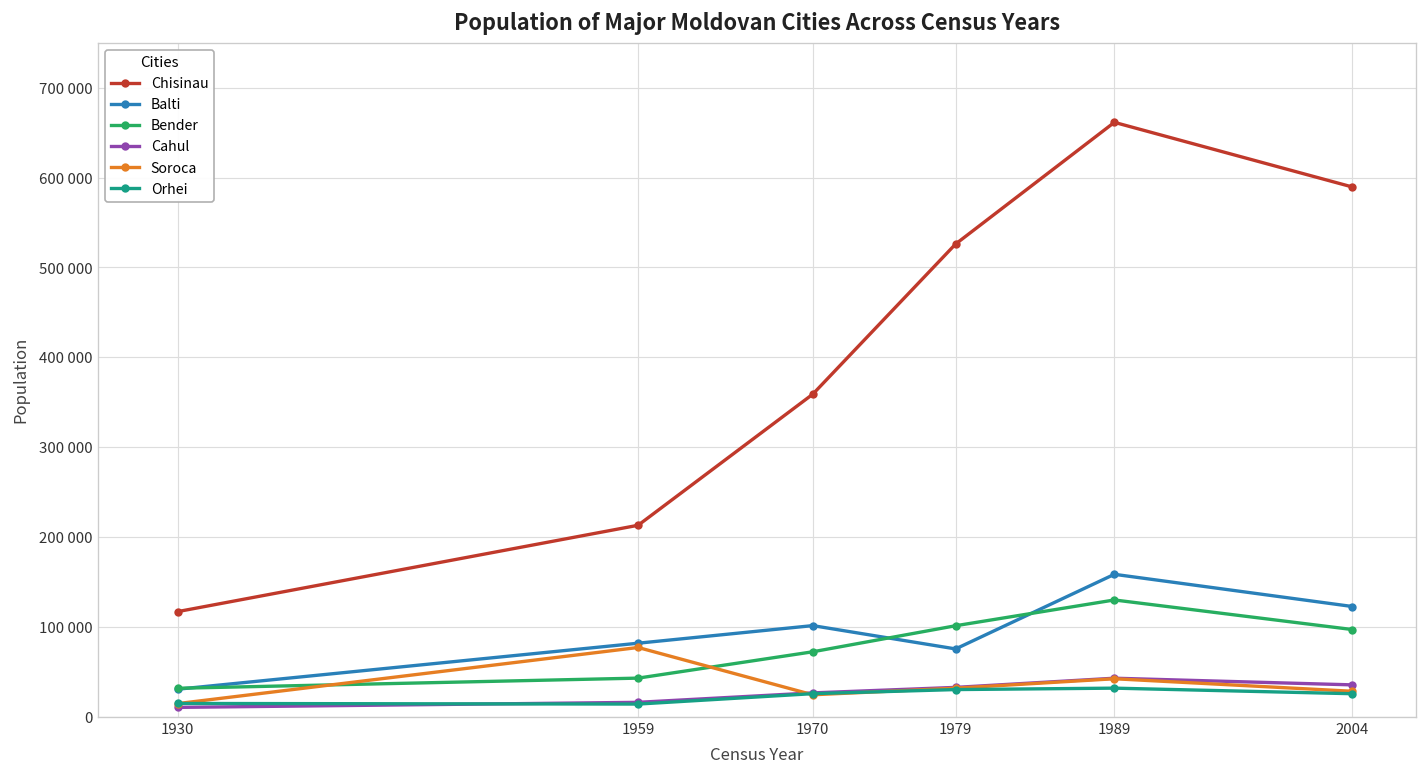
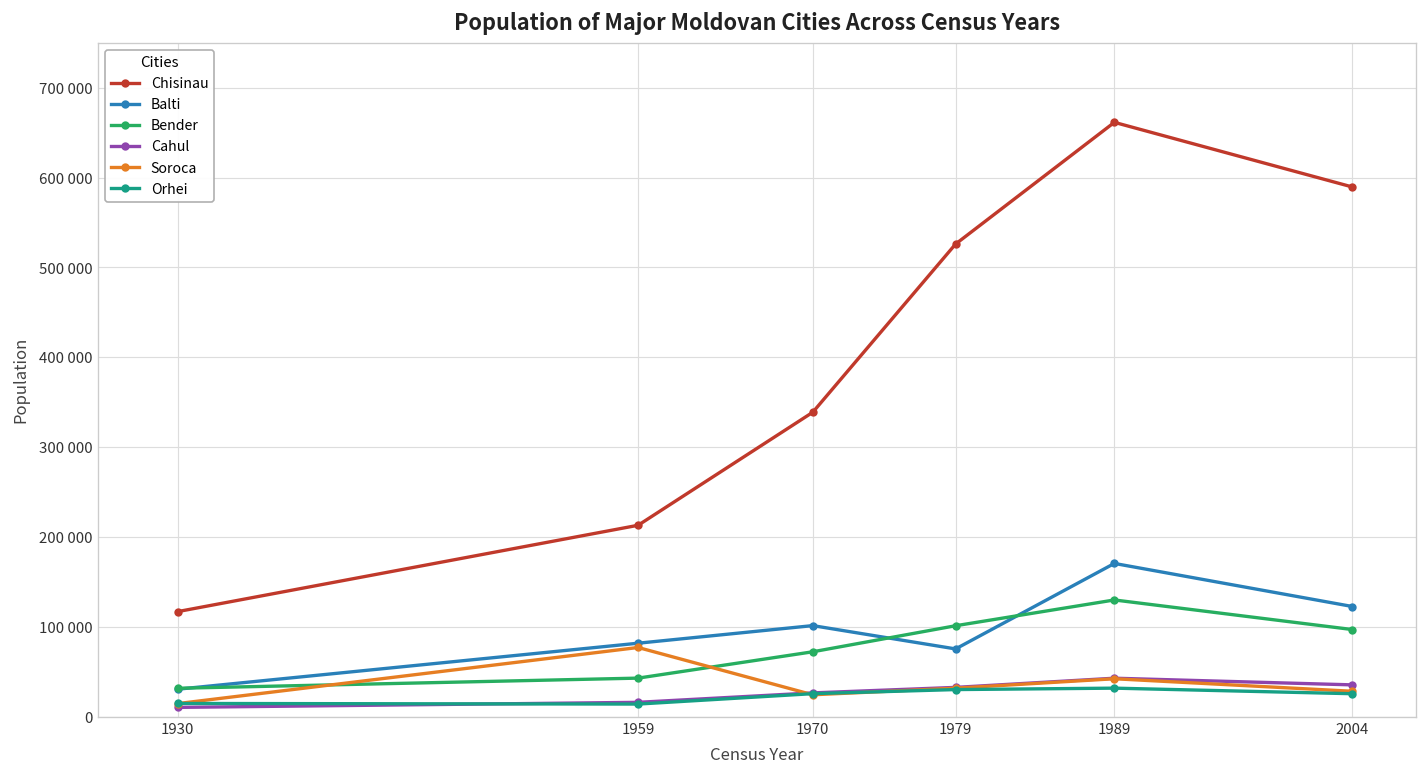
  {
    "Chisinau": {
      "1930": 120000,
      "1959": 210000,
-     "1970": 360000,
+     "1970": 340000,
      "1979": 530000,
      "1989": 660000,
      "2004": 590000
    },
    "Balti": {
      "1959": 80000,
      "1970": 100000,
      "1979": 80000,
-     "1989": 160000,
+     "1989": 170000,
      "2004": 120000
    },
    "Cahul": {
      "1930": 10000,
      "2004": 40000
    },
    "Soroca": {
      "1959": 80000
    }
  }
